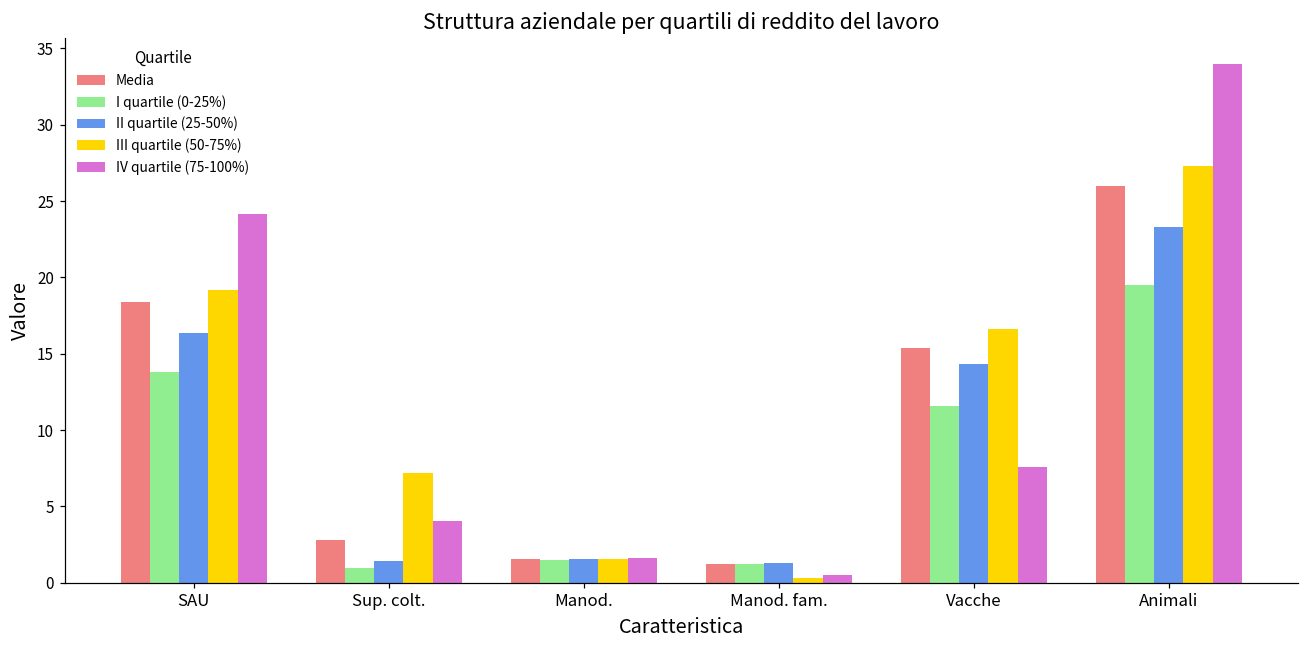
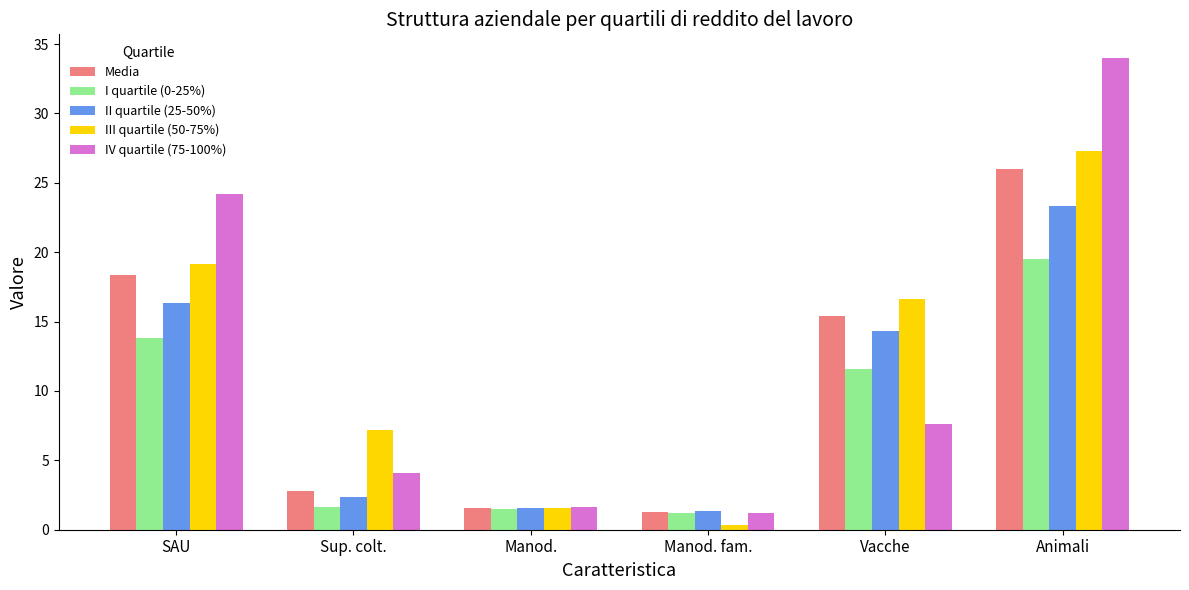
  {
    "Media": {
      "SAU": 18.4,
      "Sup. colt.": 2.8,
      "Manod.": 1.6,
      "Manod. fam.": 1.3,
      "Vacche": 15.4,
      "Animali": 26.0
    },
    "I quartile (0-25%)": {
      "SAU": 13.8,
-     "Sup. colt.": 1.0,
+     "Sup. colt.": 1.7,
      "Manod.": 1.5,
      "Manod. fam.": 1.2,
      "Vacche": 11.6,
      "Animali": 19.5
    },
    "II quartile (25-50%)": {
      "SAU": 16.3,
-     "Sup. colt.": 1.4,
+     "Sup. colt.": 2.4,
      "Manod.": 1.6,
      "Manod. fam.": 1.3,
      "Vacche": 14.3,
      "Animali": 23.3
    },
    "III quartile (50-75%)": {
      "SAU": 19.2,
      "Sup. colt.": 7.2,
      "Manod.": 1.6,
      "Manod. fam.": 0.3,
      "Vacche": 16.6,
      "Animali": 27.3
    },
    "IV quartile (75-100%)": {
      "SAU": 24.2,
      "Sup. colt.": 4.1,
      "Manod.": 1.6,
-     "Manod. fam.": 0.5,
+     "Manod. fam.": 1.2,
      "Vacche": 7.6,
      "Animali": 34.0
    }
  }
